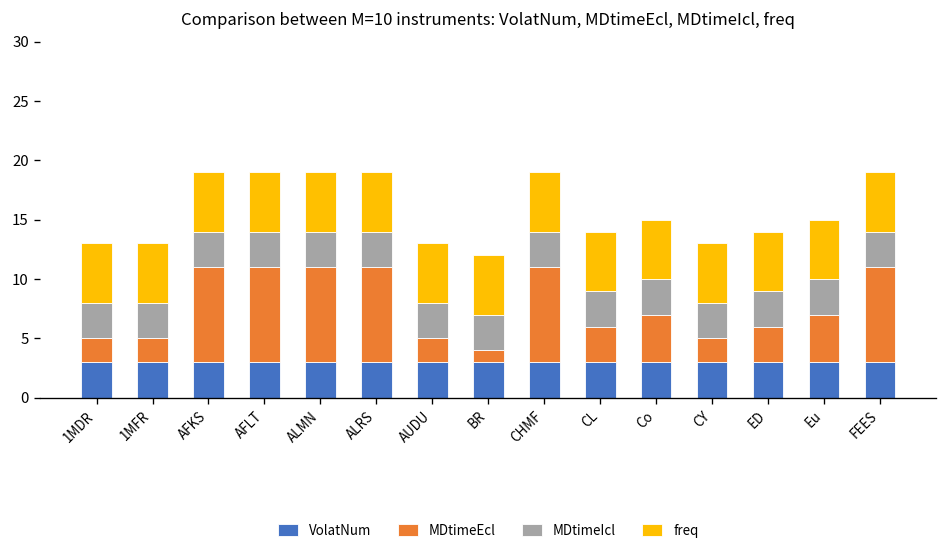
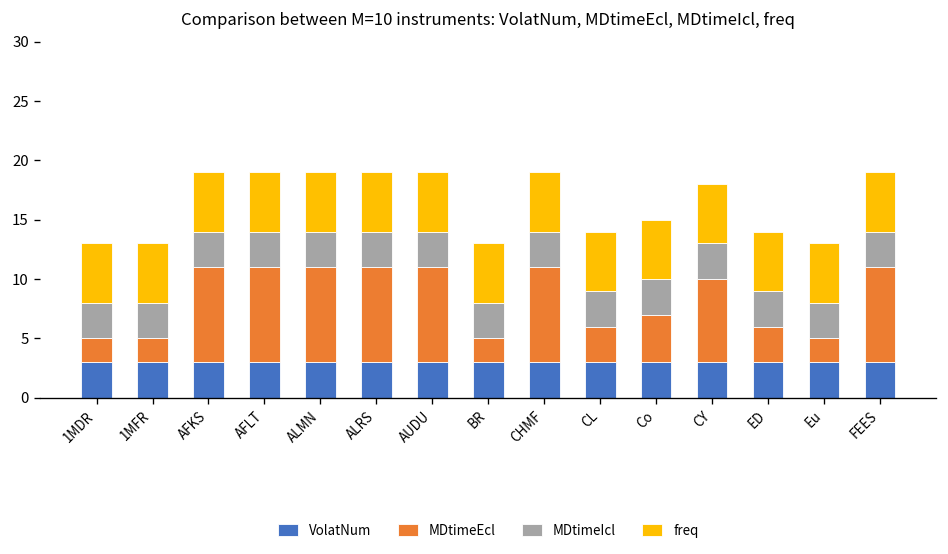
  {
    "VolatNum": {
      "1MDR": 3,
      "1MFR": 3,
      "AFKS": 3,
      "AFLT": 3,
      "ALMN": 3,
      "ALRS": 3,
      "AUDU": 3,
      "BR": 3,
      "CHMF": 3,
      "CL": 3,
      "Co": 3,
      "CY": 3,
      "ED": 3,
      "Eu": 3,
      "FEES": 3
    },
    "MDtimeEcl": {
      "1MDR": 2,
      "1MFR": 2,
      "AFKS": 8,
      "AFLT": 8,
      "ALMN": 8,
      "ALRS": 8,
-     "AUDU": 2,
-     "BR": 1,
+     "AUDU": 8,
+     "BR": 2,
      "CHMF": 8,
      "CL": 3,
      "Co": 4,
-     "CY": 2,
+     "CY": 7,
      "ED": 3,
-     "Eu": 4,
+     "Eu": 2,
      "FEES": 8
    },
    "MDtimeIcl": {
      "1MDR": 3,
      "1MFR": 3,
      "AFKS": 3,
      "AFLT": 3,
      "ALMN": 3,
      "ALRS": 3,
      "AUDU": 3,
      "BR": 3,
      "CHMF": 3,
      "CL": 3,
      "Co": 3,
      "CY": 3,
      "ED": 3,
      "Eu": 3,
      "FEES": 3
    },
    "freq": {
      "1MDR": 5,
      "1MFR": 5,
      "AFKS": 5,
      "AFLT": 5,
      "ALMN": 5,
      "ALRS": 5,
      "AUDU": 5,
      "BR": 5,
      "CHMF": 5,
      "CL": 5,
      "Co": 5,
      "CY": 5,
      "ED": 5,
      "Eu": 5,
      "FEES": 5
    }
  }
